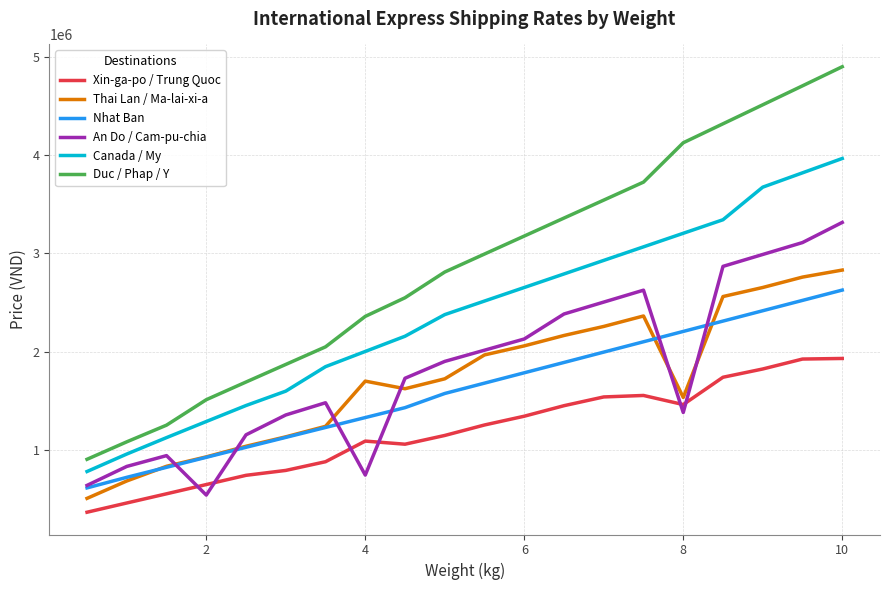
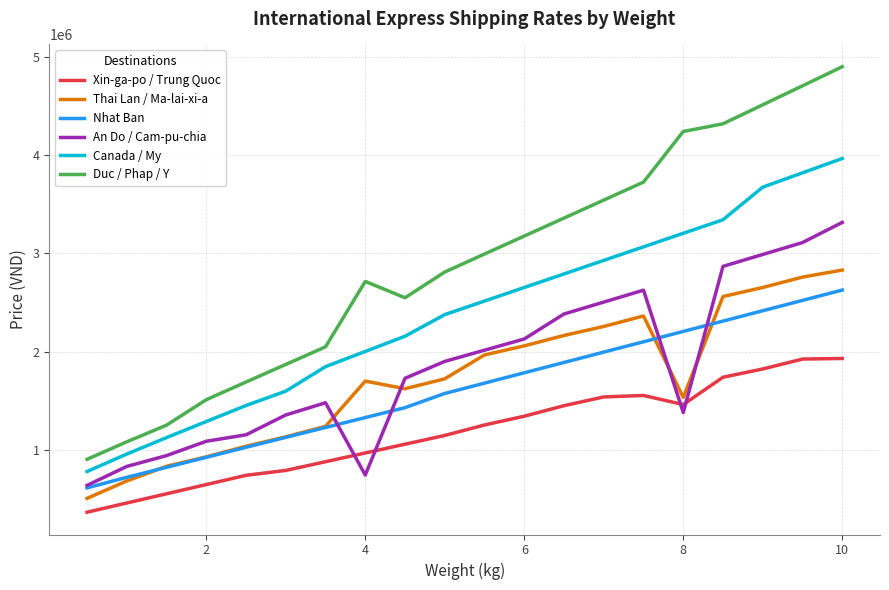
  {
    "Xin-ga-po / Trung Quoc": {
      "2": 700000,
-     "4": 1100000,
+     "4": 1000000,
      "6": 1300000,
      "8": 1500000,
      "10": 1900000
    },
    "Thai Lan / Ma-lai-xi-a": {
      "4": 1700000,
      "6": 2100000,
      "8": 1500000,
      "10": 2800000
    },
    "An Do / Cam-pu-chia": {
-     "2": 500000,
+     "2": 1100000,
      "4": 700000,
      "6": 2100000,
      "8": 1400000,
      "10": 3300000
    },
    "Duc / Phap / Y": {
      "2": 1500000,
-     "4": 2400000,
+     "4": 2700000,
      "6": 3200000,
-     "8": 4100000,
+     "8": 4200000,
      "10": 4900000
    }
  }
